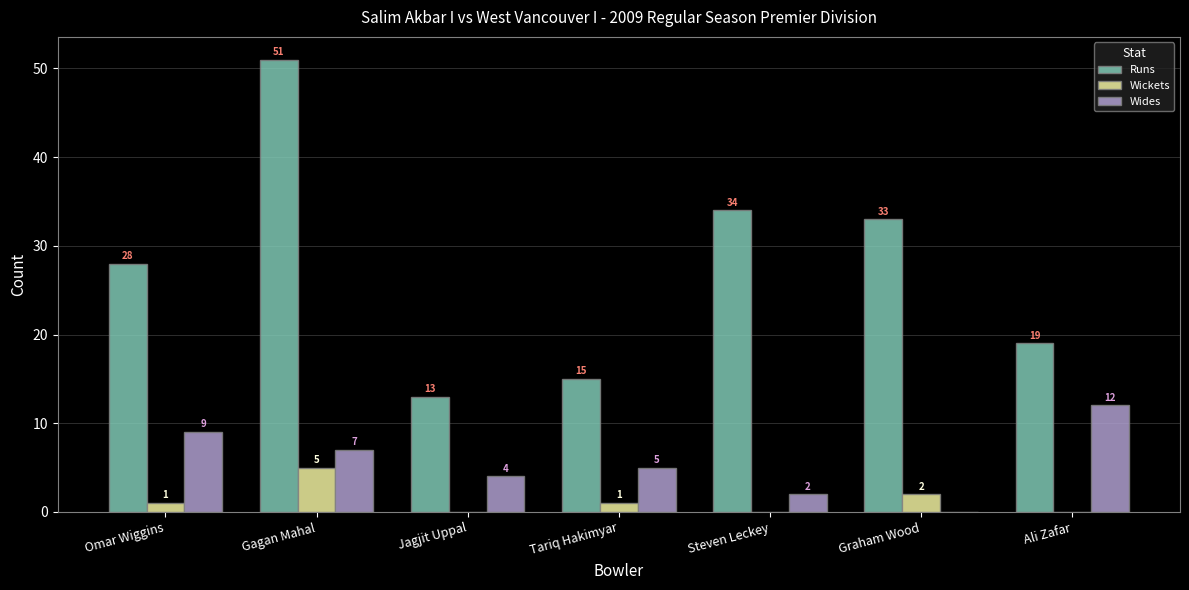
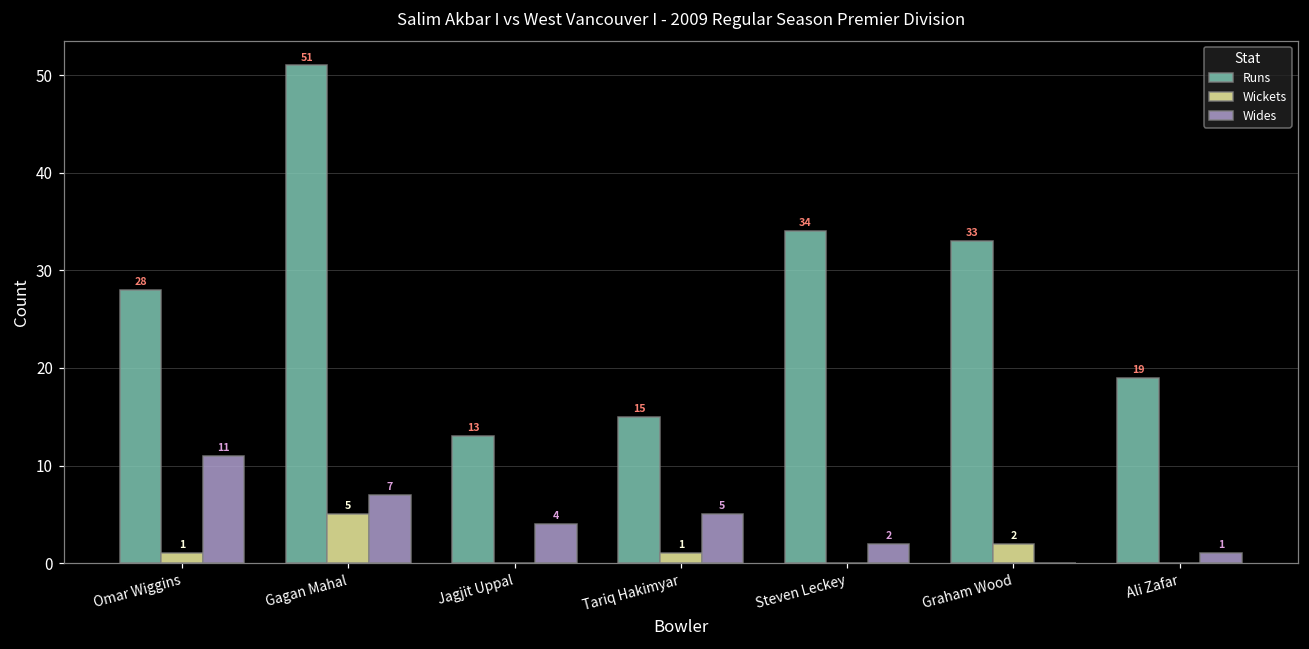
  {
    "Runs": {
      "Omar Wiggins": 28,
      "Gagan Mahal": 51,
      "Jagjit Uppal": 13,
      "Tariq Hakimyar": 15,
      "Steven Leckey": 34,
      "Graham Wood": 33,
      "Ali Zafar": 19
    },
    "Wickets": {
      "Omar Wiggins": 1,
      "Gagan Mahal": 5,
      "Tariq Hakimyar": 1,
      "Graham Wood": 2
    },
    "Wides": {
-     "Omar Wiggins": 9,
+     "Omar Wiggins": 11,
      "Gagan Mahal": 7,
      "Jagjit Uppal": 4,
      "Tariq Hakimyar": 5,
      "Steven Leckey": 2,
-     "Ali Zafar": 12
+     "Ali Zafar": 1
    }
  }
